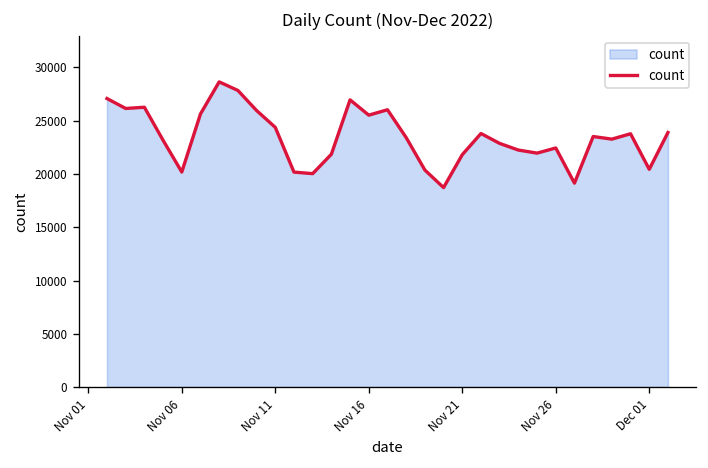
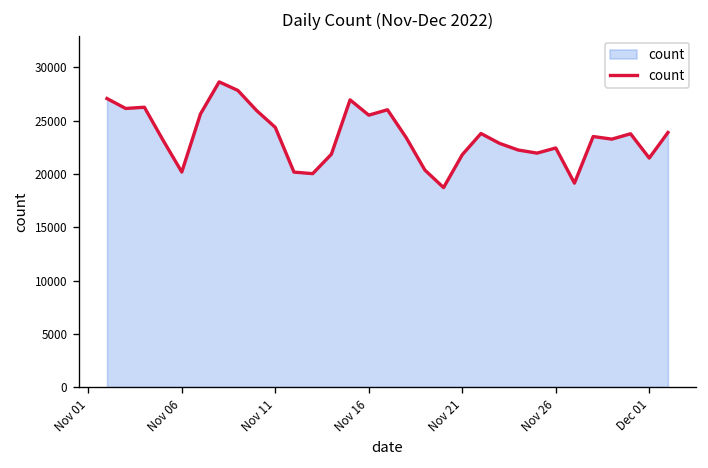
  {
    "Nov 06": 20000,
    "Nov 11": 24000,
    "Nov 16": 26000,
    "Nov 21": 22000,
    "Nov 26": 22000,
-   "Dec 01": 20000
+   "Dec 01": 21000
  }
